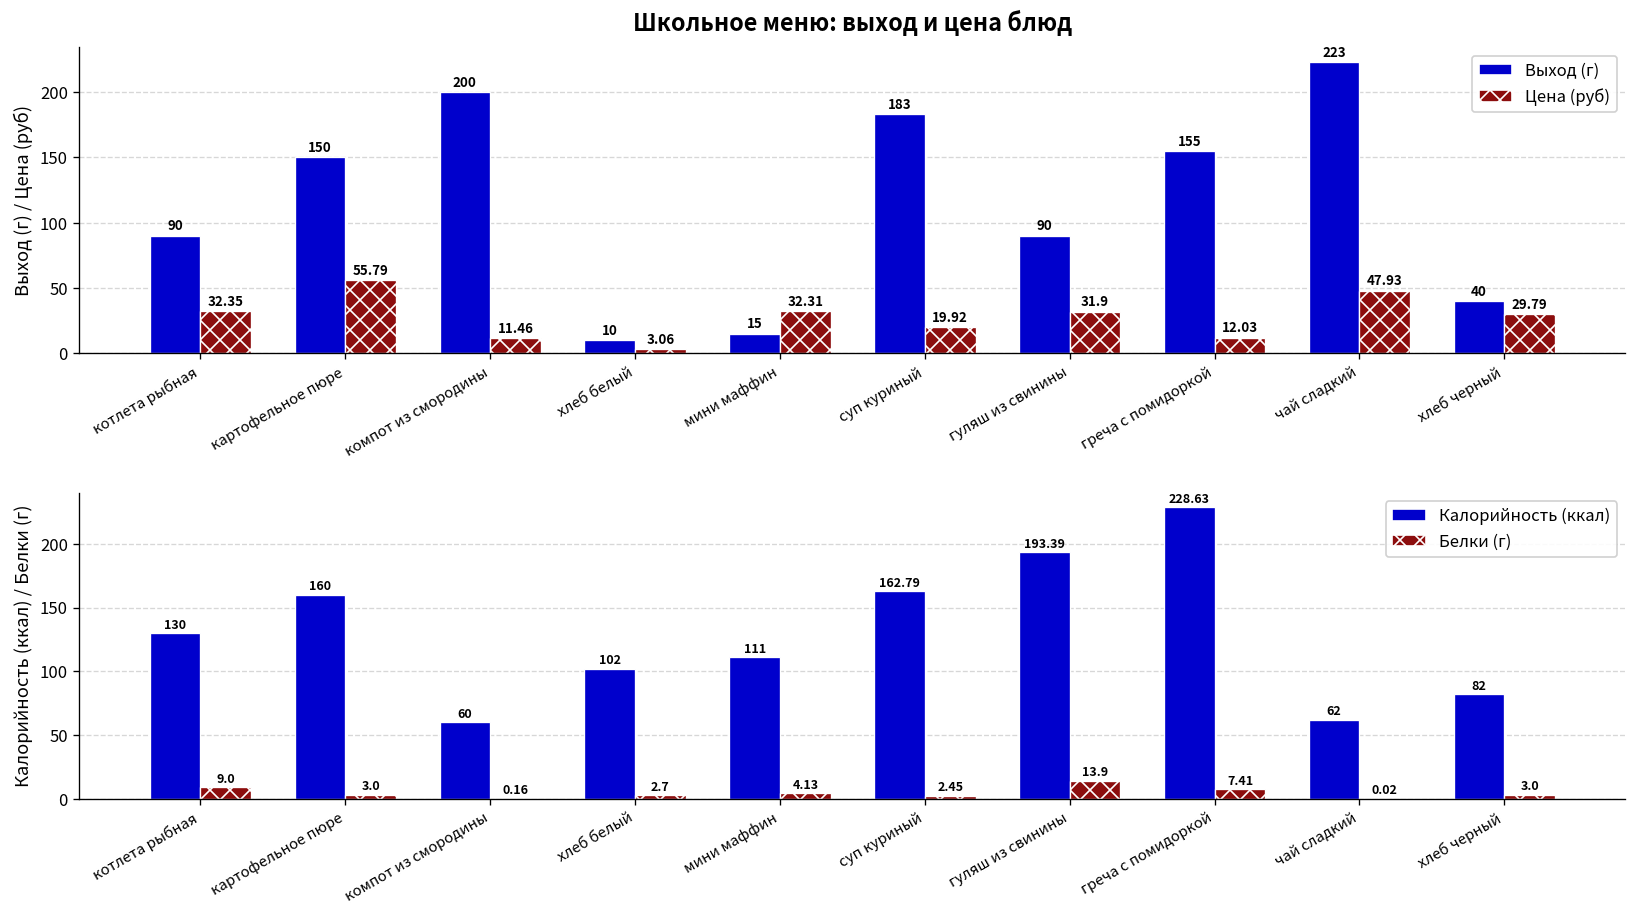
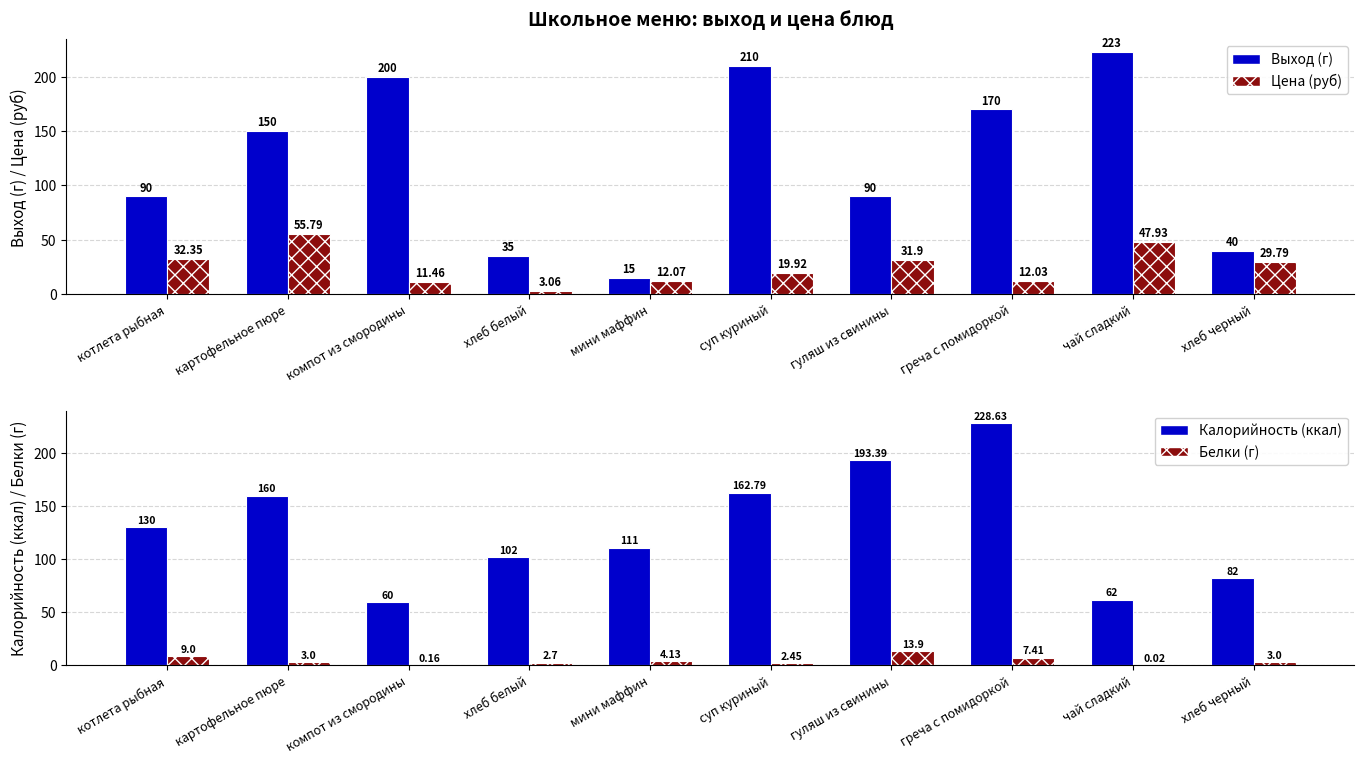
  {
    "Школьное меню: выход и цена блюд": {
      "Выход (г)": {
        "котлета рыбная": 90,
        "картофельное пюре": 150,
        "компот из смородины": 200,
-       "хлеб белый": 10,
+       "хлеб белый": 35,
        "мини маффин": 15,
-       "суп куриный": 183,
+       "суп куриный": 210,
        "гуляш из свинины": 90,
-       "греча с помидоркой": 155,
+       "греча с помидоркой": 170,
        "чай сладкий": 223,
        "хлеб черный": 40
      },
      "Цена (руб)": {
        "котлета рыбная": 32.35,
        "картофельное пюре": 55.79,
        "компот из смородины": 11.46,
        "хлеб белый": 3.06,
-       "мини маффин": 32.31,
+       "мини маффин": 12.07,
        "суп куриный": 19.92,
        "гуляш из свинины": 31.9,
        "греча с помидоркой": 12.03,
        "чай сладкий": 47.93,
        "хлеб черный": 29.79
      }
    }
  }
